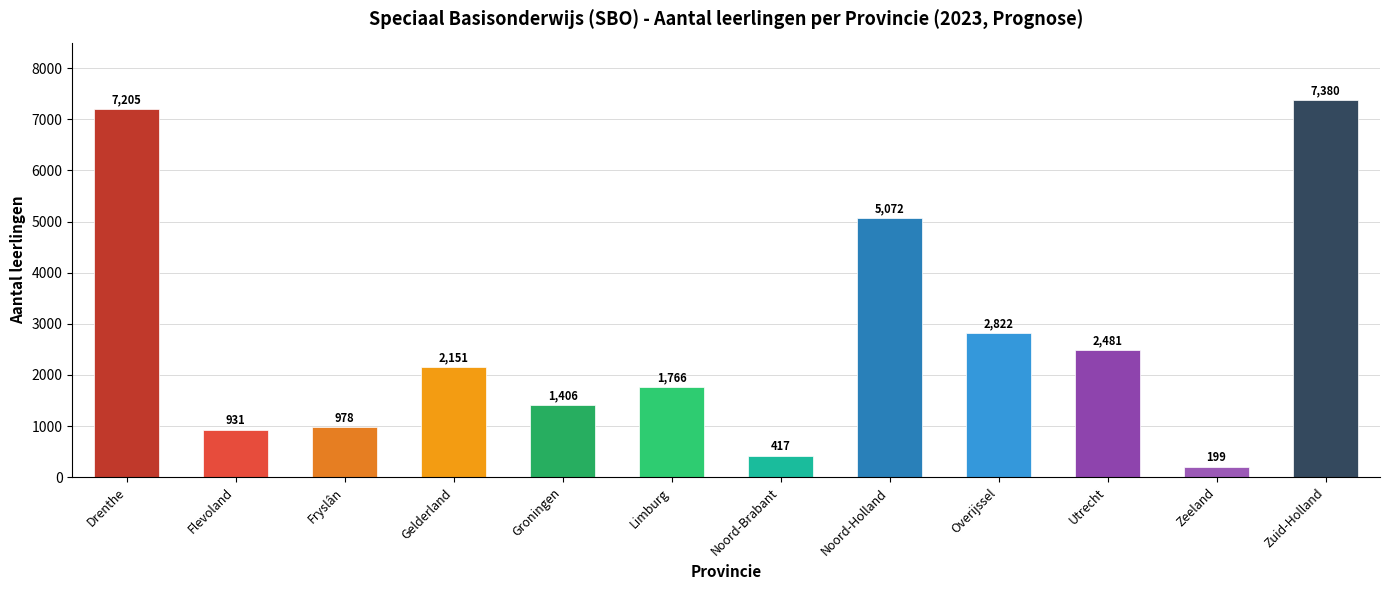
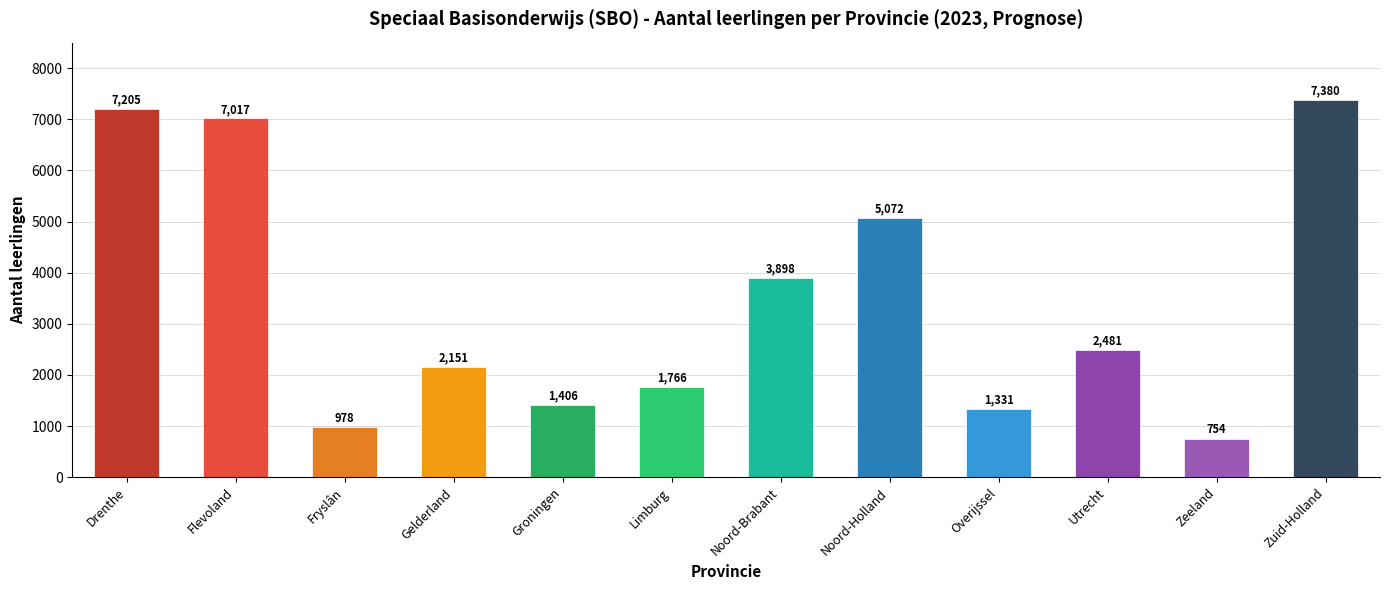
  {
    "Drenthe": "7,205",
-   "Flevoland": "931",
+   "Flevoland": "7,017",
    "Fryslân": "978",
    "Gelderland": "2,151",
    "Groningen": "1,406",
    "Limburg": "1,766",
-   "Noord-Brabant": "417",
+   "Noord-Brabant": "3,898",
    "Noord-Holland": "5,072",
-   "Overijssel": "2,822",
+   "Overijssel": "1,331",
    "Utrecht": "2,481",
-   "Zeeland": "199",
+   "Zeeland": "754",
    "Zuid-Holland": "7,380"
  }
